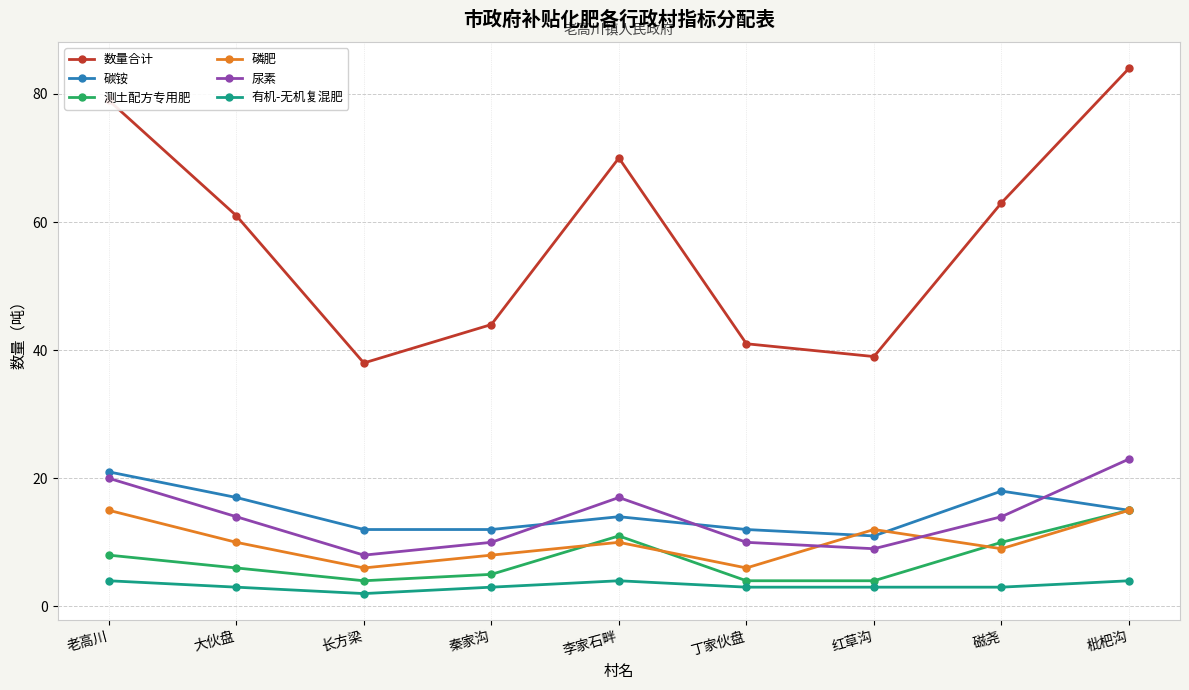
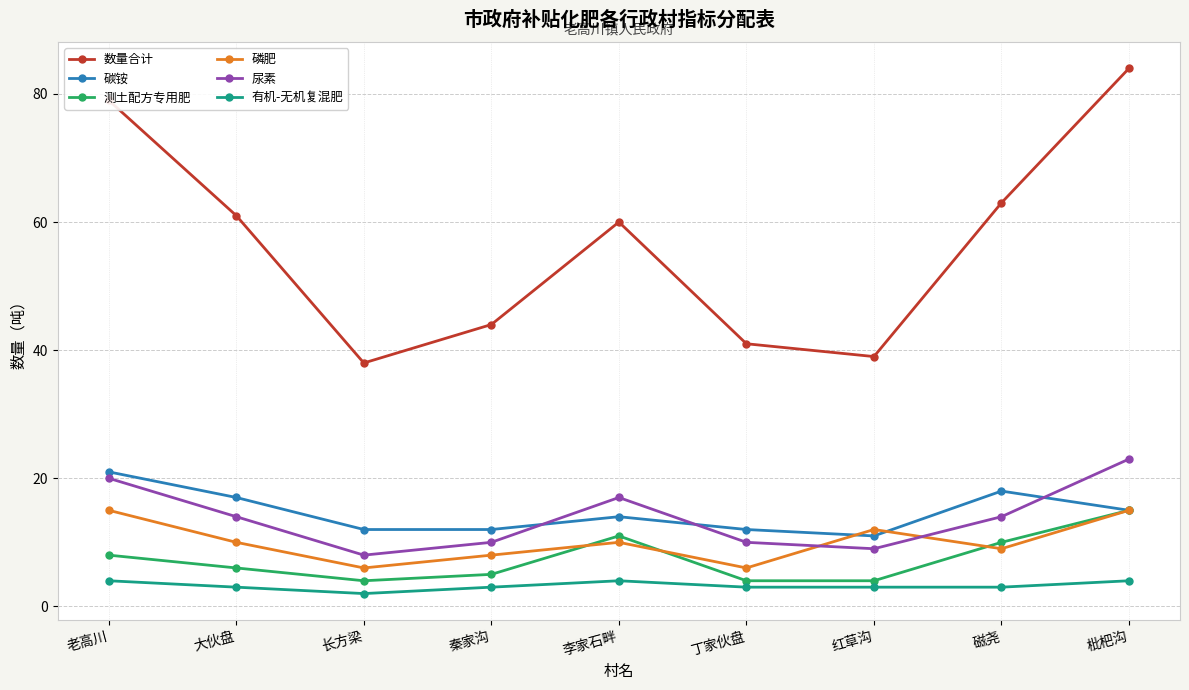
  {
    "数量合计": {
      "大伙盘": 61,
      "长方梁": 38,
      "秦家沟": 44,
-     "李家石畔": 70,
+     "李家石畔": 60,
      "丁家伙盘": 41,
      "红草沟": 39,
      "磁尧": 63,
      "枇杷沟": 84
    },
    "碳铵": {
      "老高川": 21,
      "大伙盘": 17,
      "长方梁": 12,
      "秦家沟": 12,
      "李家石畔": 14,
      "丁家伙盘": 12,
      "红草沟": 11,
      "磁尧": 18
    },
    "磷肥": {
      "老高川": 15,
      "大伙盘": 10,
      "长方梁": 6,
      "秦家沟": 8,
      "李家石畔": 10,
      "丁家伙盘": 6,
      "红草沟": 12,
      "磁尧": 9
    },
    "尿素": {
      "老高川": 20,
      "大伙盘": 14,
      "长方梁": 8,
      "秦家沟": 10,
      "李家石畔": 17,
      "丁家伙盘": 10,
      "红草沟": 9,
      "磁尧": 14,
      "枇杷沟": 23
    }
  }
